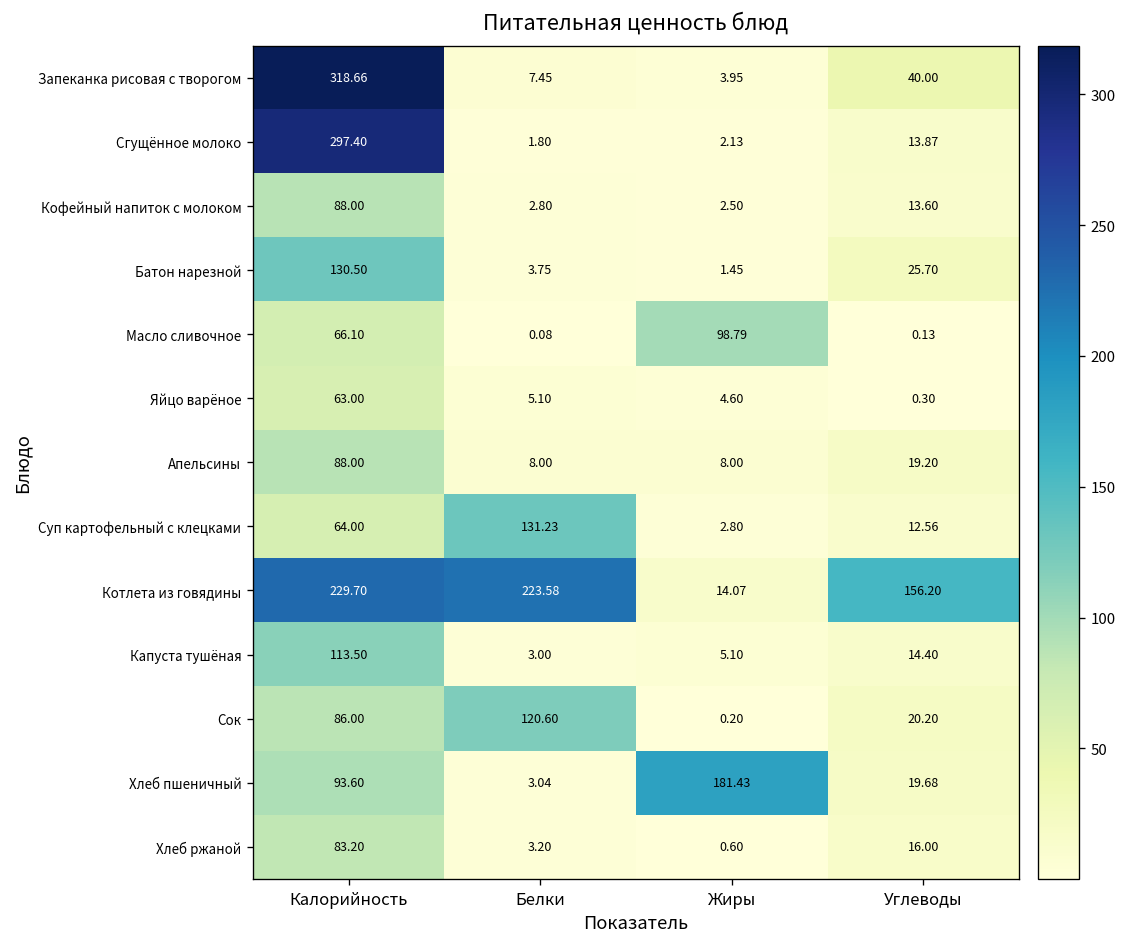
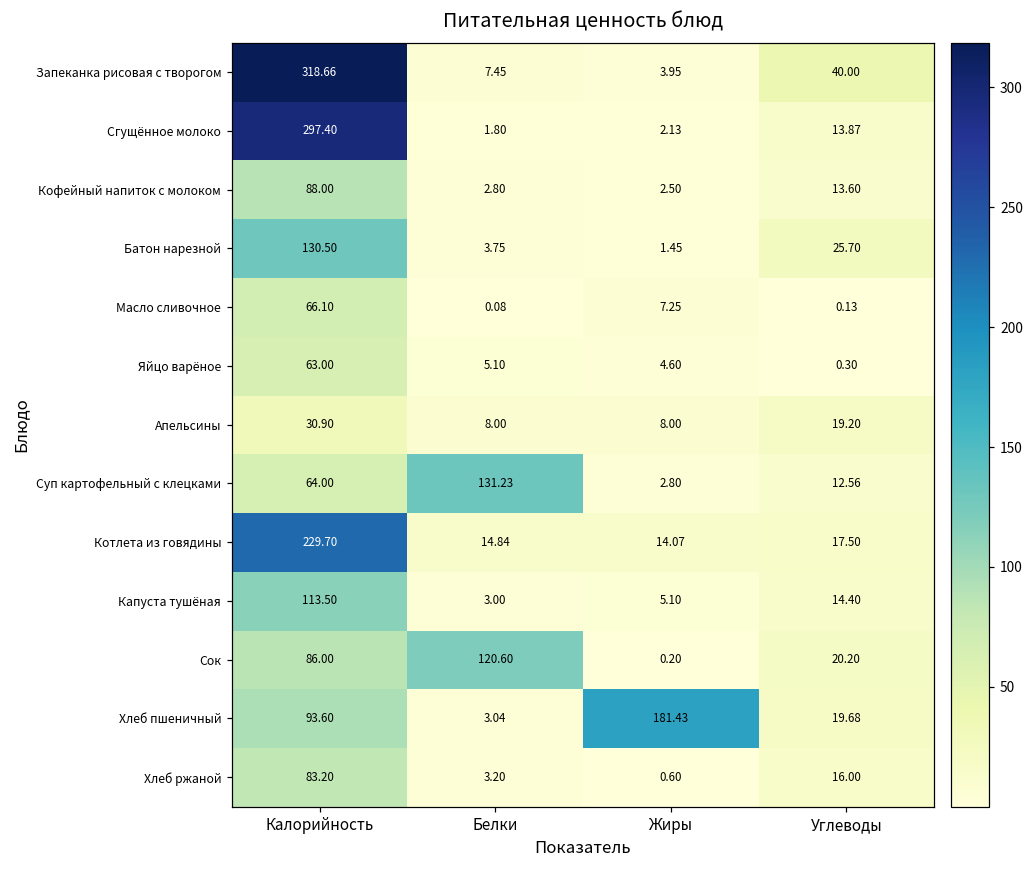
  {
    "Запеканка рисовая с творогом": {
      "Калорийность": 318.66,
      "Белки": 7.45,
      "Жиры": 3.95,
      "Углеводы": 40.00
    },
    "Сгущённое молоко": {
      "Калорийность": 297.40,
      "Белки": 1.80,
      "Жиры": 2.13,
      "Углеводы": 13.87
    },
    "Кофейный напиток с молоком": {
      "Калорийность": 88.00,
      "Белки": 2.80,
      "Жиры": 2.50,
      "Углеводы": 13.60
    },
    "Батон нарезной": {
      "Калорийность": 130.50,
      "Белки": 3.75,
      "Жиры": 1.45,
      "Углеводы": 25.70
    },
    "Масло сливочное": {
      "Калорийность": 66.10,
      "Белки": 0.08,
-     "Жиры": 98.79,
+     "Жиры": 7.25,
      "Углеводы": 0.13
    },
    "Яйцо варёное": {
      "Калорийность": 63.00,
      "Белки": 5.10,
      "Жиры": 4.60,
      "Углеводы": 0.30
    },
    "Апельсины": {
-     "Калорийность": 88.00,
+     "Калорийность": 30.90,
      "Белки": 8.00,
      "Жиры": 8.00,
      "Углеводы": 19.20
    },
    "Суп картофельный с клецками": {
      "Калорийность": 64.00,
      "Белки": 131.23,
      "Жиры": 2.80,
      "Углеводы": 12.56
    },
    "Котлета из говядины": {
      "Калорийность": 229.70,
-     "Белки": 223.58,
+     "Белки": 14.84,
      "Жиры": 14.07,
-     "Углеводы": 156.20
+     "Углеводы": 17.50
    },
    "Капуста тушёная": {
      "Калорийность": 113.50,
      "Белки": 3.00,
      "Жиры": 5.10,
      "Углеводы": 14.40
    },
    "Сок": {
      "Калорийность": 86.00,
      "Белки": 120.60,
      "Жиры": 0.20,
      "Углеводы": 20.20
    },
    "Хлеб пшеничный": {
      "Калорийность": 93.60,
      "Белки": 3.04,
      "Жиры": 181.43,
      "Углеводы": 19.68
    },
    "Хлеб ржаной": {
      "Калорийность": 83.20,
      "Белки": 3.20,
      "Жиры": 0.60,
      "Углеводы": 16.00
    }
  }
